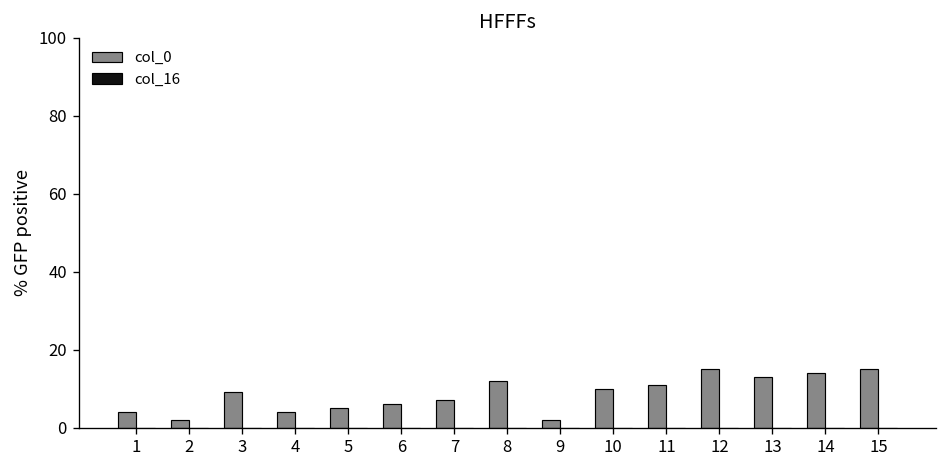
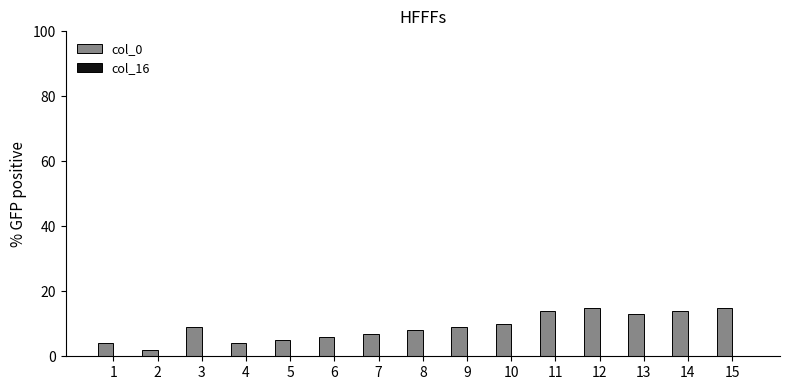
  {
    "col_0": {
      "1": 4,
      "2": 2,
      "3": 9,
      "4": 4,
      "5": 5,
      "6": 6,
      "7": 7,
-     "8": 12,
-     "9": 2,
+     "8": 8,
+     "9": 9,
      "10": 10,
-     "11": 11,
+     "11": 14,
      "12": 15,
      "13": 13,
      "14": 14,
      "15": 15
    },
    "col_16": {
      "1": 0,
      "2": 0,
      "3": 0,
      "4": 0,
      "5": 0,
      "6": 0,
      "7": 0,
      "8": 0,
      "9": 0,
      "10": 0,
      "11": 0,
      "12": 0,
      "13": 0,
      "14": 0,
      "15": 0
    }
  }
